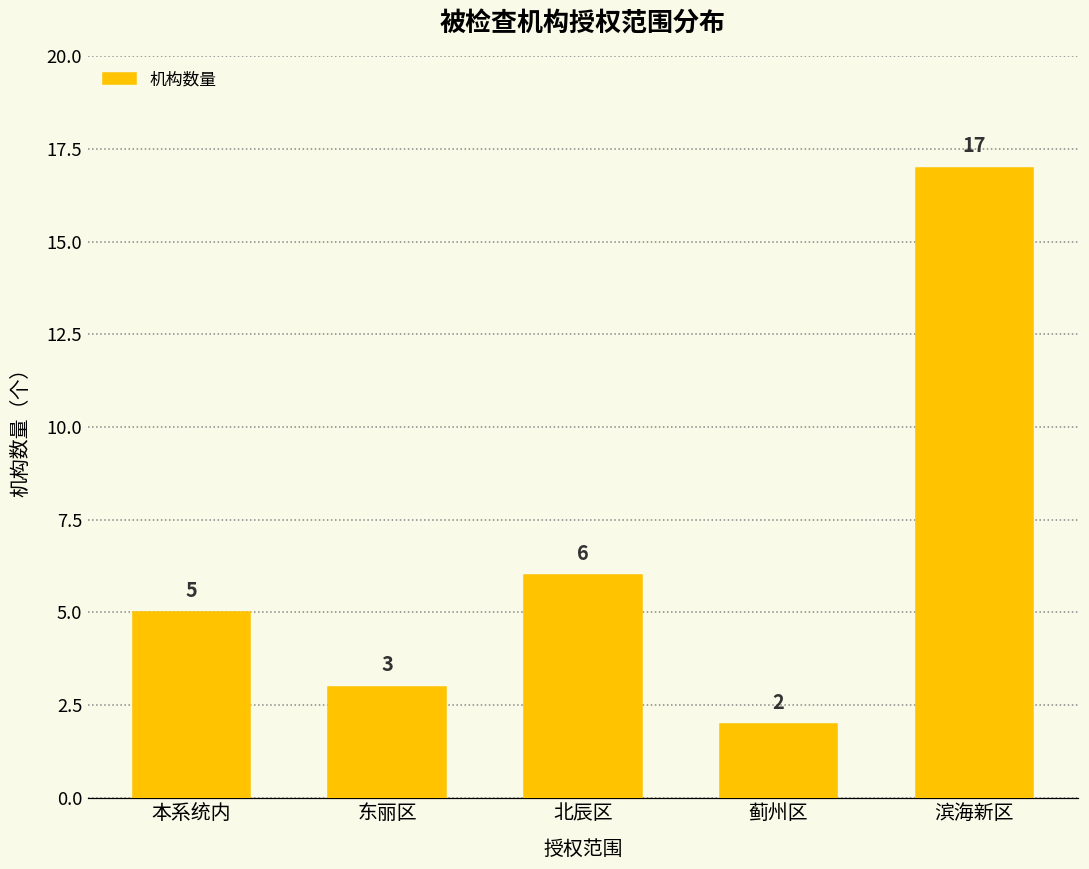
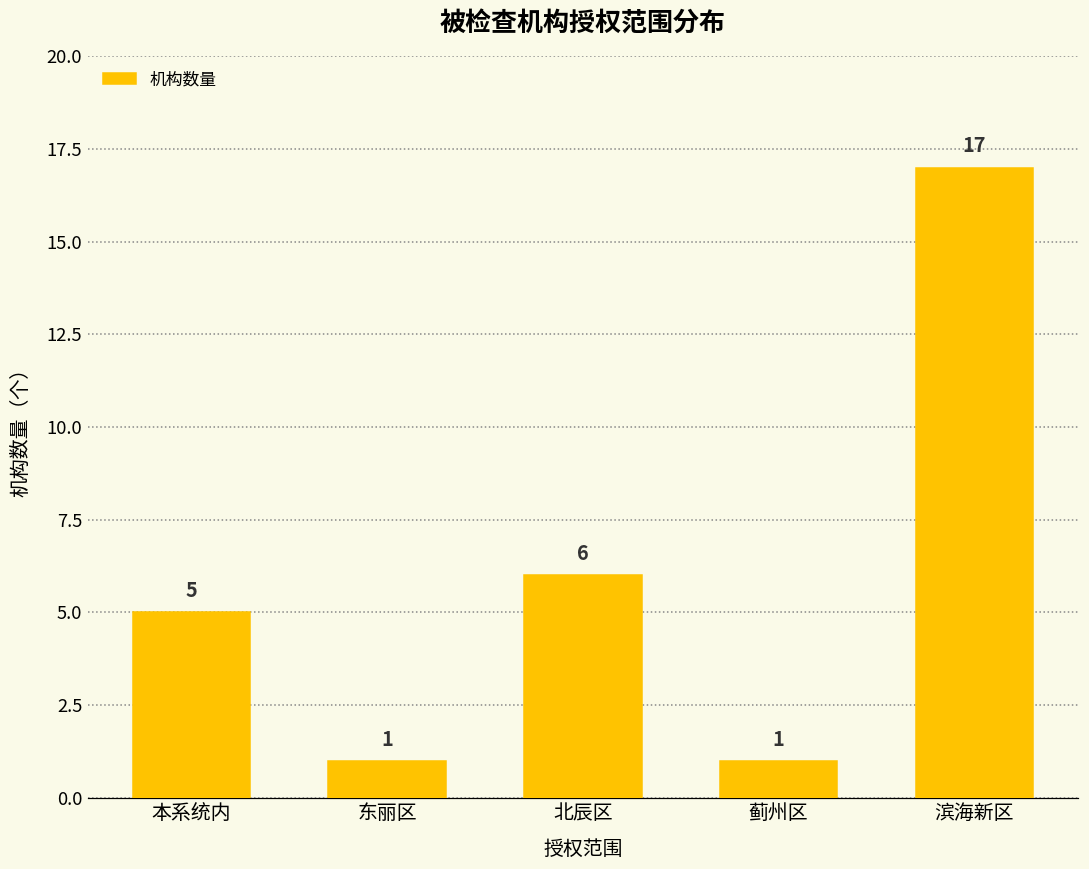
  {
    "本系统内": 5,
-   "东丽区": 3,
+   "东丽区": 1,
    "北辰区": 6,
-   "蓟州区": 2,
+   "蓟州区": 1,
    "滨海新区": 17
  }
